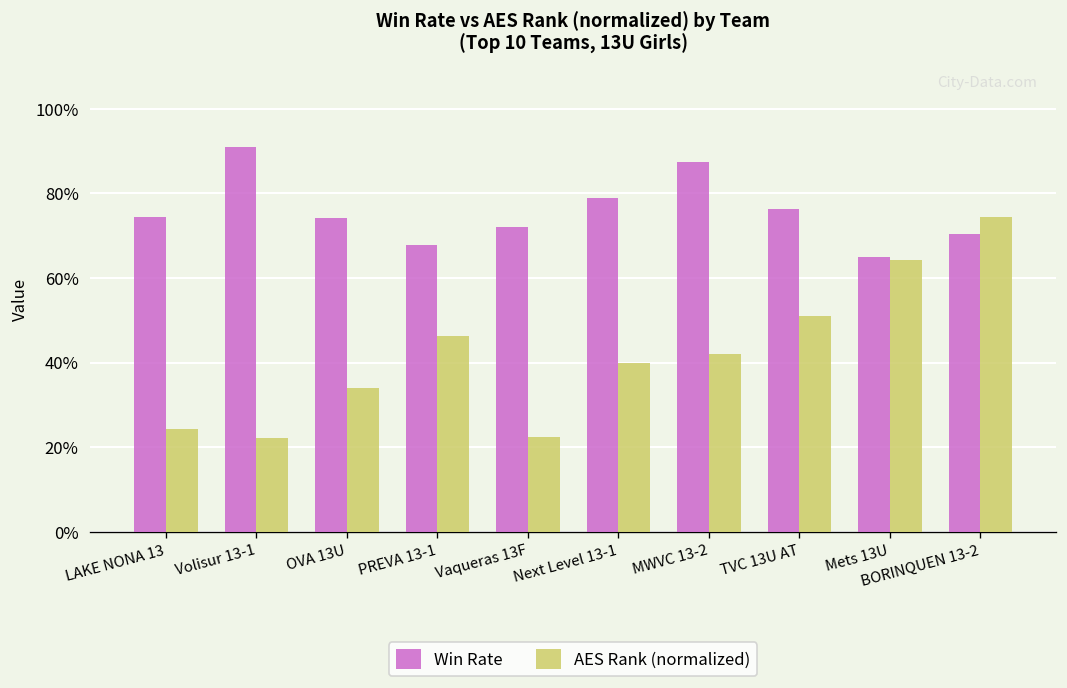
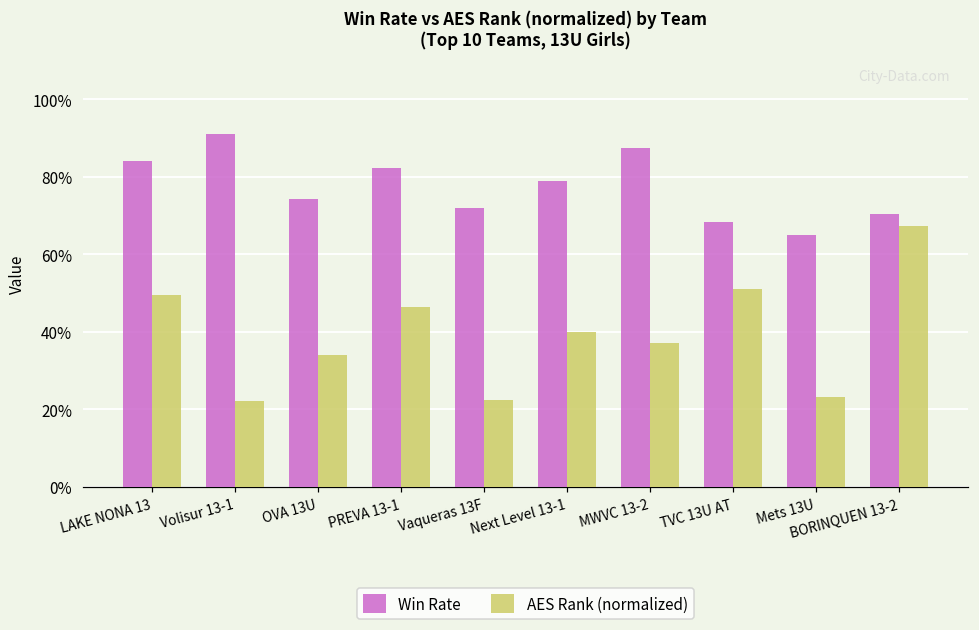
  {
    "Win Rate": {
-     "LAKE NONA 13": "74%",
+     "LAKE NONA 13": "84%",
      "Volisur 13-1": "91%",
      "OVA 13U": "74%",
-     "PREVA 13-1": "68%",
+     "PREVA 13-1": "82%",
      "Vaqueras 13F": "72%",
      "Next Level 13-1": "79%",
      "MWVC 13-2": "88%",
-     "TVC 13U AT": "76%",
+     "TVC 13U AT": "68%",
      "Mets 13U": "65%",
      "BORINQUEN 13-2": "70%"
    },
    "AES Rank (normalized)": {
-     "LAKE NONA 13": "24%",
+     "LAKE NONA 13": "49%",
      "Volisur 13-1": "22%",
      "OVA 13U": "34%",
      "PREVA 13-1": "46%",
      "Vaqueras 13F": "22%",
      "Next Level 13-1": "40%",
-     "MWVC 13-2": "42%",
+     "MWVC 13-2": "37%",
      "TVC 13U AT": "51%",
-     "Mets 13U": "64%",
-     "BORINQUEN 13-2": "75%"
+     "Mets 13U": "23%",
+     "BORINQUEN 13-2": "67%"
    }
  }
